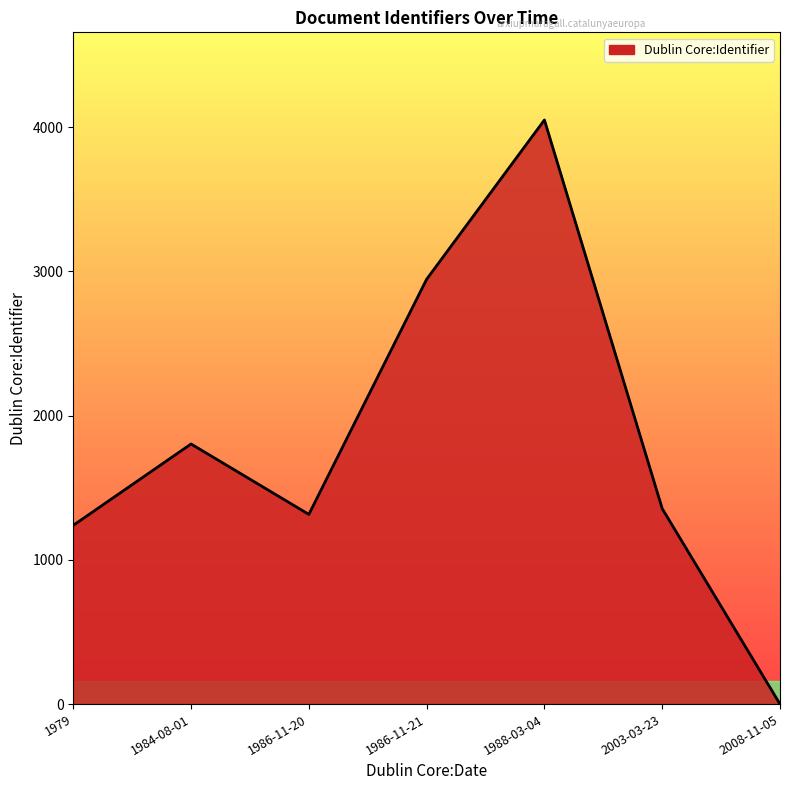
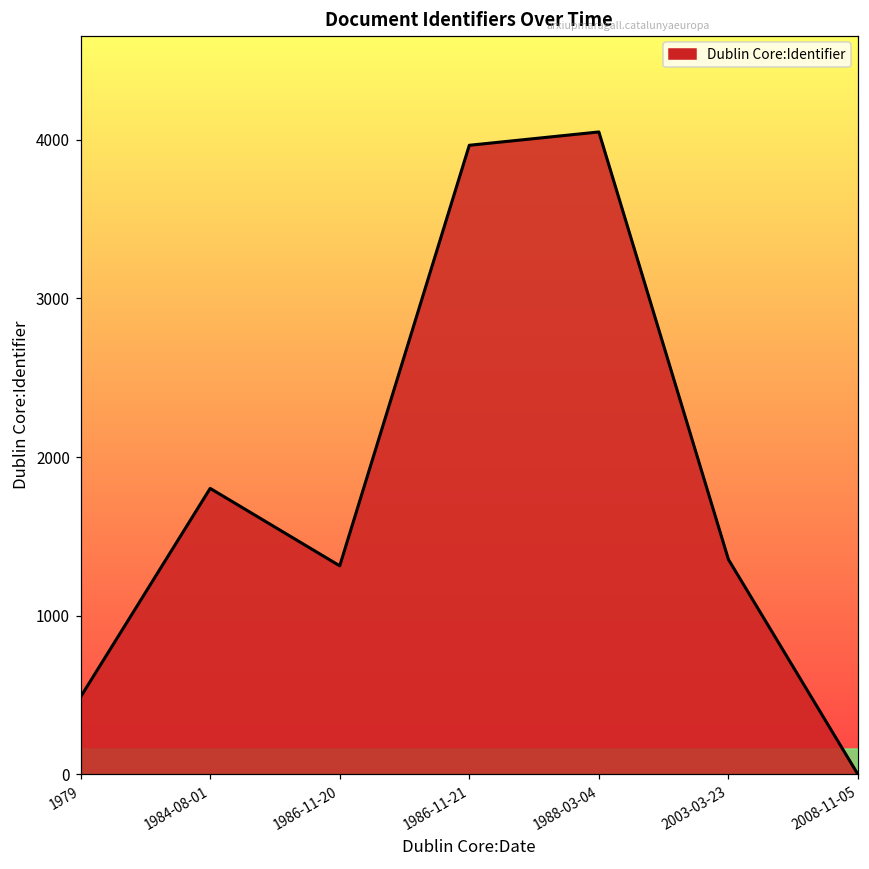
  {
-   "1979": 1240,
+   "1979": 490,
    "1984-08-01": 1800,
    "1986-11-20": 1320,
-   "1986-11-21": 2950,
+   "1986-11-21": 3970,
    "1988-03-04": 4050,
    "2003-03-23": 1360
  }
